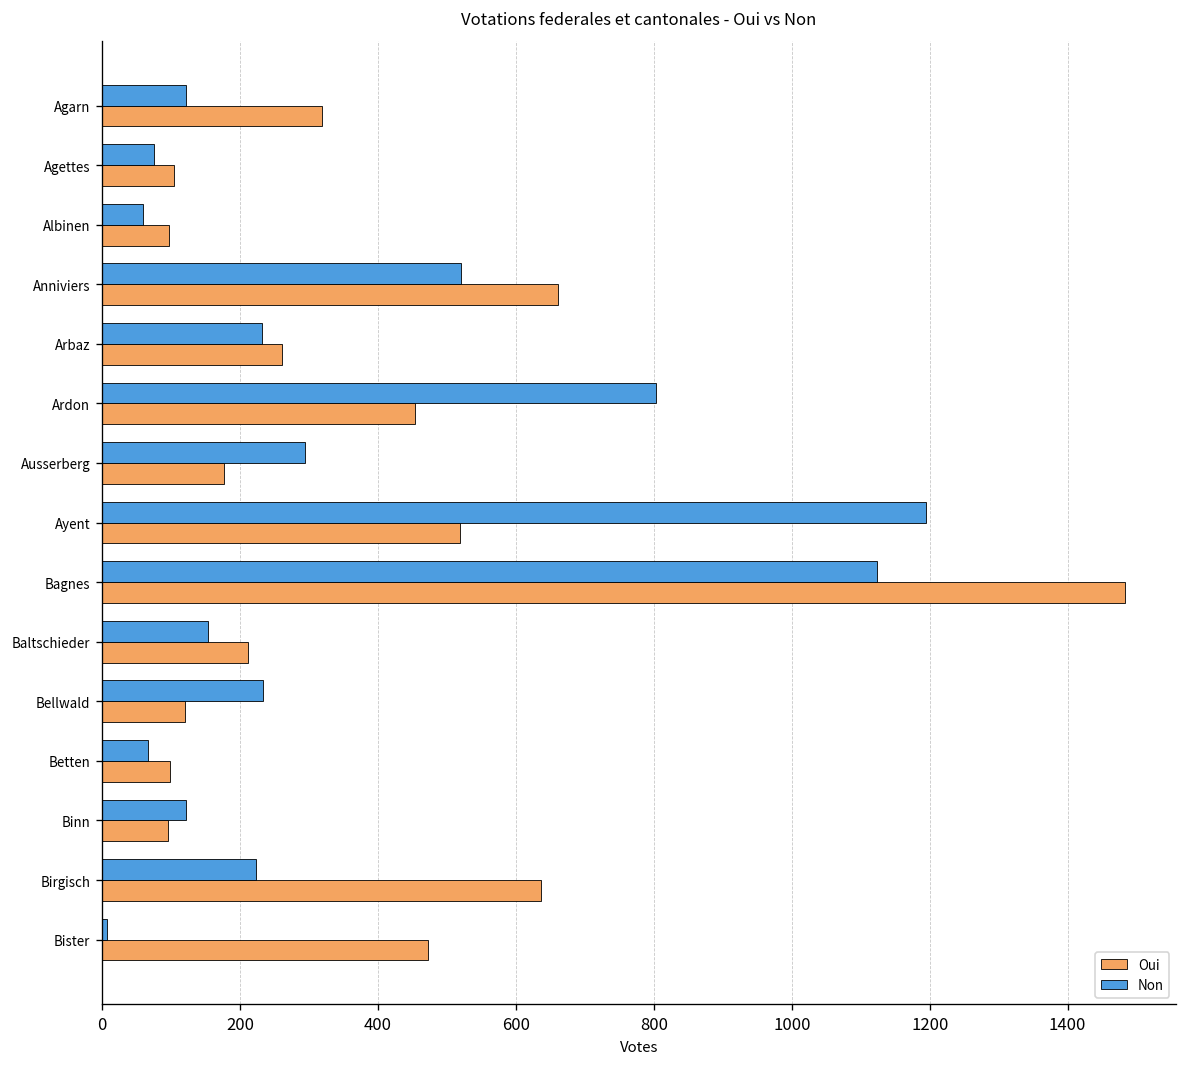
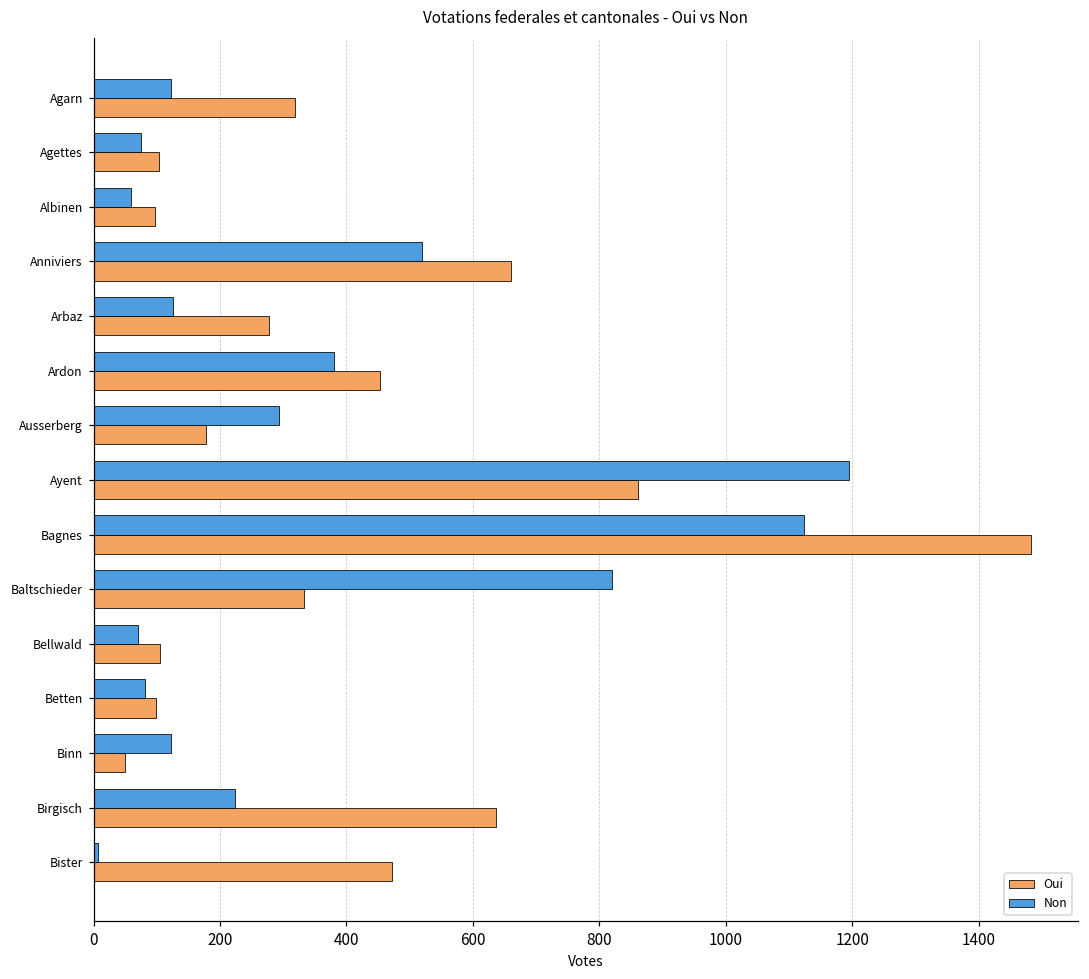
  {
    "Oui": {
      "Agarn": 320,
      "Agettes": 100,
      "Albinen": 100,
      "Anniviers": 660,
-     "Arbaz": 260,
+     "Arbaz": 280,
      "Ardon": 450,
      "Ausserberg": 180,
-     "Ayent": 520,
+     "Ayent": 860,
      "Bagnes": 1480,
-     "Baltschieder": 210,
-     "Bellwald": 120,
+     "Baltschieder": 330,
+     "Bellwald": 110,
      "Betten": 100,
-     "Binn": 100,
+     "Binn": 50,
      "Birgisch": 640,
      "Bister": 470
    },
    "Non": {
      "Agarn": 120,
      "Agettes": 80,
      "Albinen": 60,
      "Anniviers": 520,
-     "Arbaz": 230,
-     "Ardon": 800,
+     "Arbaz": 130,
+     "Ardon": 380,
      "Ausserberg": 290,
      "Ayent": 1200,
      "Bagnes": 1120,
-     "Baltschieder": 150,
-     "Bellwald": 230,
-     "Betten": 70,
+     "Baltschieder": 820,
+     "Bellwald": 70,
+     "Betten": 80,
      "Binn": 120,
      "Birgisch": 220,
      "Bister": 10
    }
  }
